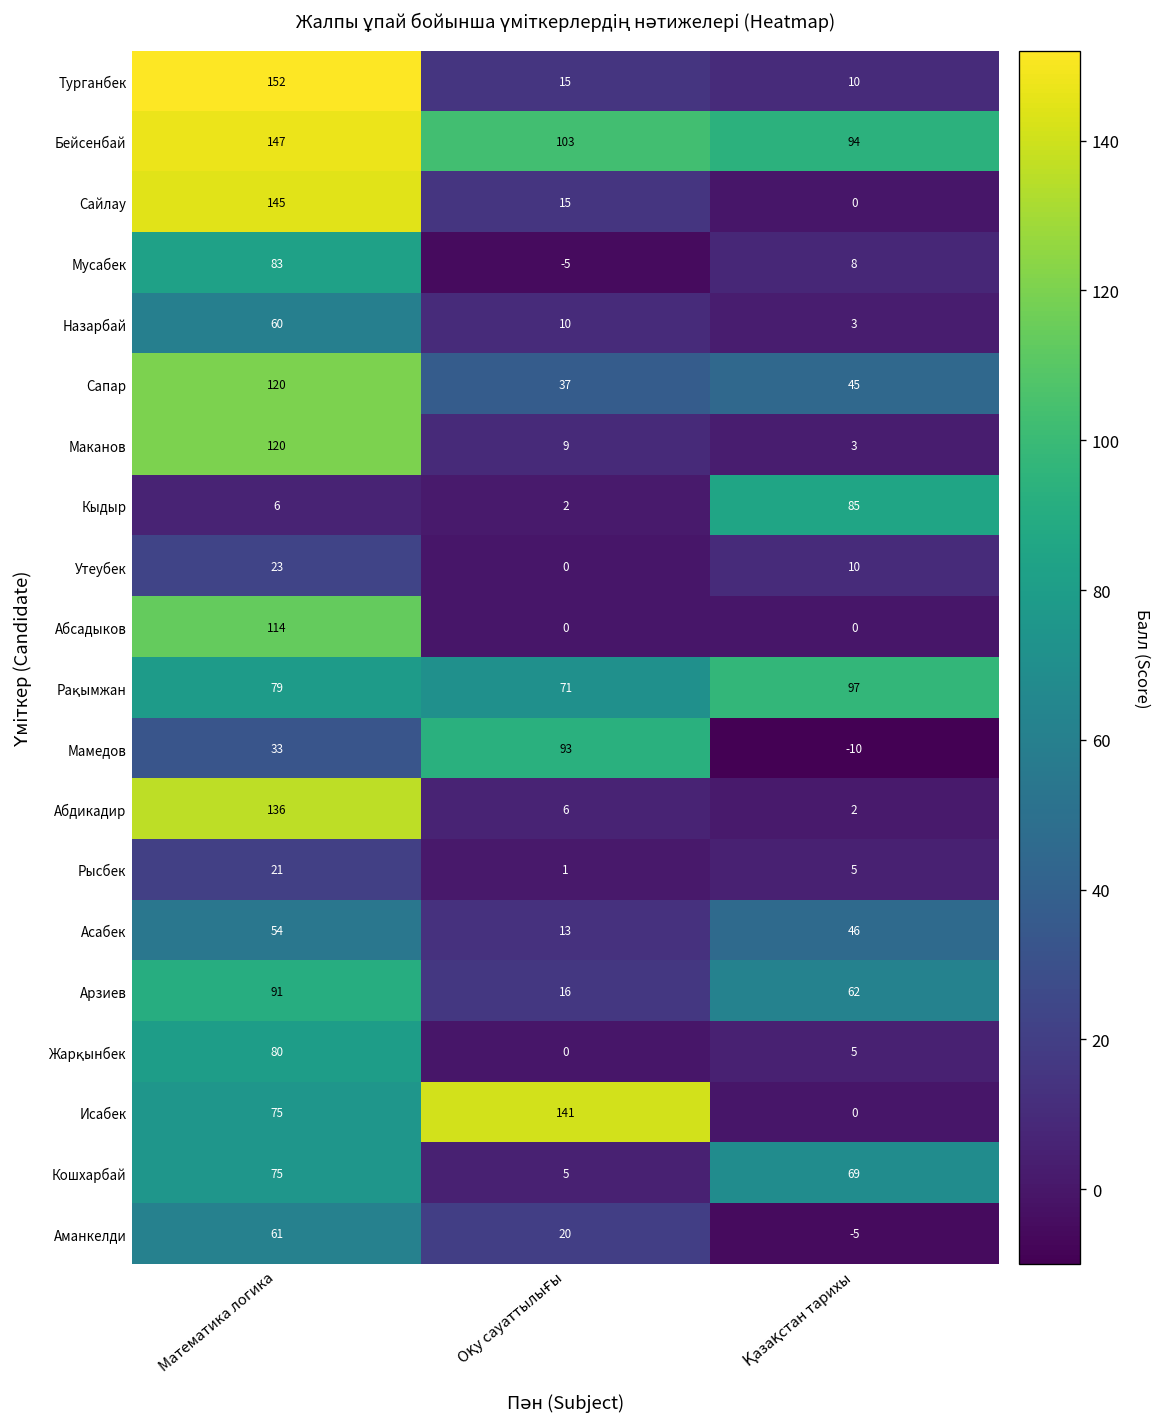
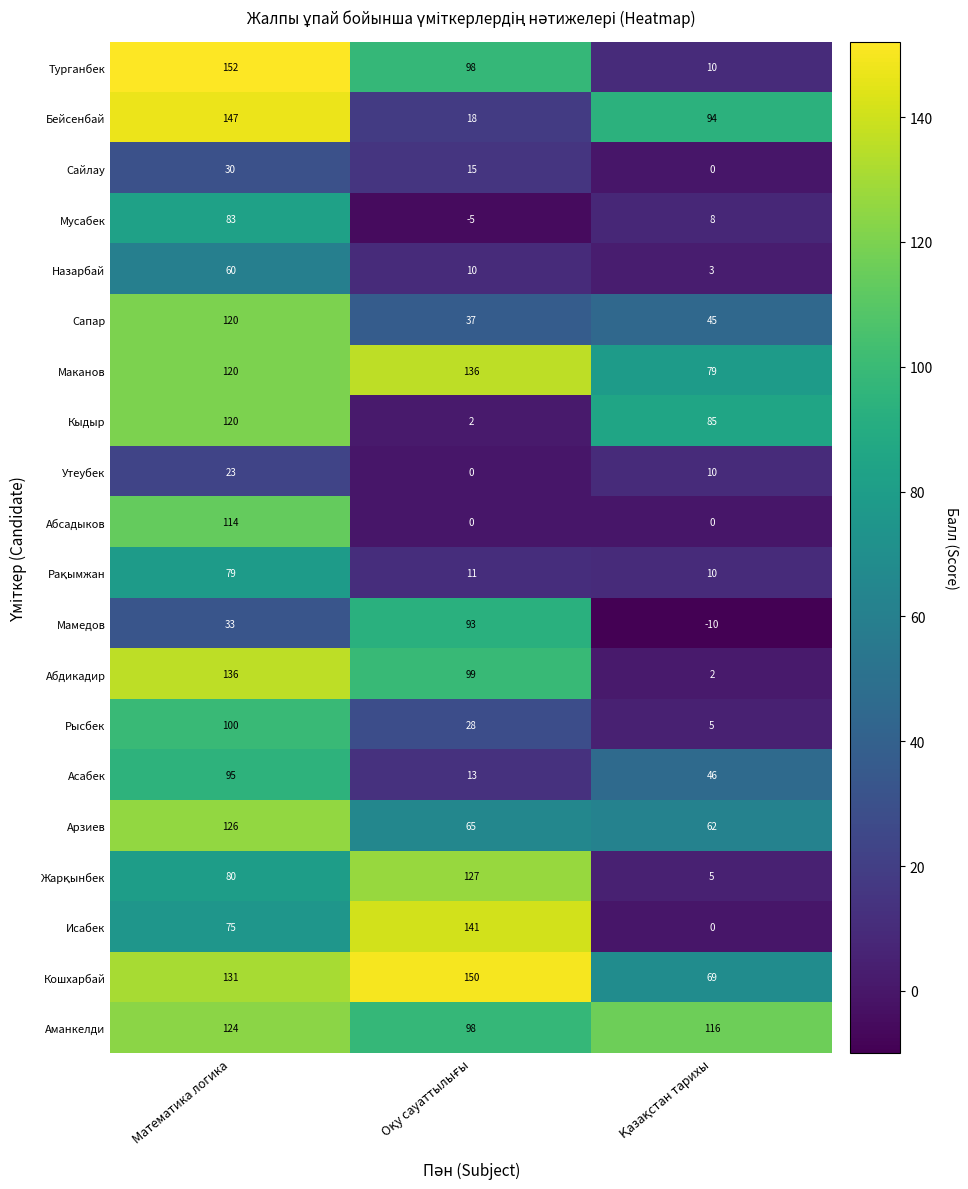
  {
    "Турганбек": {
      "Математика логика": 152,
-     "Оқу сауаттылығы": 15,
+     "Оқу сауаттылығы": 98,
      "Қазақстан тарихы": 10
    },
    "Бейсенбай": {
      "Математика логика": 147,
-     "Оқу сауаттылығы": 103,
+     "Оқу сауаттылығы": 18,
      "Қазақстан тарихы": 94
    },
    "Сайлау": {
-     "Математика логика": 145,
+     "Математика логика": 30,
      "Оқу сауаттылығы": 15,
      "Қазақстан тарихы": 0
    },
    "Мусабек": {
      "Математика логика": 83,
      "Оқу сауаттылығы": -5,
      "Қазақстан тарихы": 8
    },
    "Назарбай": {
      "Математика логика": 60,
      "Оқу сауаттылығы": 10,
      "Қазақстан тарихы": 3
    },
    "Сапар": {
      "Математика логика": 120,
      "Оқу сауаттылығы": 37,
      "Қазақстан тарихы": 45
    },
    "Маканов": {
      "Математика логика": 120,
-     "Оқу сауаттылығы": 9,
-     "Қазақстан тарихы": 3
+     "Оқу сауаттылығы": 136,
+     "Қазақстан тарихы": 79
    },
    "Кыдыр": {
-     "Математика логика": 6,
+     "Математика логика": 120,
      "Оқу сауаттылығы": 2,
      "Қазақстан тарихы": 85
    },
    "Утеубек": {
      "Математика логика": 23,
      "Оқу сауаттылығы": 0,
      "Қазақстан тарихы": 10
    },
    "Абсадыков": {
      "Математика логика": 114,
      "Оқу сауаттылығы": 0,
      "Қазақстан тарихы": 0
    },
    "Рақымжан": {
      "Математика логика": 79,
-     "Оқу сауаттылығы": 71,
-     "Қазақстан тарихы": 97
+     "Оқу сауаттылығы": 11,
+     "Қазақстан тарихы": 10
    },
    "Мамедов": {
      "Математика логика": 33,
      "Оқу сауаттылығы": 93,
      "Қазақстан тарихы": -10
    },
    "Абдикадир": {
      "Математика логика": 136,
-     "Оқу сауаттылығы": 6,
+     "Оқу сауаттылығы": 99,
      "Қазақстан тарихы": 2
    },
    "Рысбек": {
-     "Математика логика": 21,
-     "Оқу сауаттылығы": 1,
+     "Математика логика": 100,
+     "Оқу сауаттылығы": 28,
      "Қазақстан тарихы": 5
    },
    "Асабек": {
-     "Математика логика": 54,
+     "Математика логика": 95,
      "Оқу сауаттылығы": 13,
      "Қазақстан тарихы": 46
    },
    "Арзиев": {
-     "Математика логика": 91,
-     "Оқу сауаттылығы": 16,
+     "Математика логика": 126,
+     "Оқу сауаттылығы": 65,
      "Қазақстан тарихы": 62
    },
    "Жарқынбек": {
      "Математика логика": 80,
-     "Оқу сауаттылығы": 0,
+     "Оқу сауаттылығы": 127,
      "Қазақстан тарихы": 5
    },
    "Исабек": {
      "Математика логика": 75,
      "Оқу сауаттылығы": 141,
      "Қазақстан тарихы": 0
    },
    "Кошхарбай": {
-     "Математика логика": 75,
-     "Оқу сауаттылығы": 5,
+     "Математика логика": 131,
+     "Оқу сауаттылығы": 150,
      "Қазақстан тарихы": 69
    },
    "Аманкелди": {
-     "Математика логика": 61,
-     "Оқу сауаттылығы": 20,
-     "Қазақстан тарихы": -5
+     "Математика логика": 124,
+     "Оқу сауаттылығы": 98,
+     "Қазақстан тарихы": 116
    }
  }
